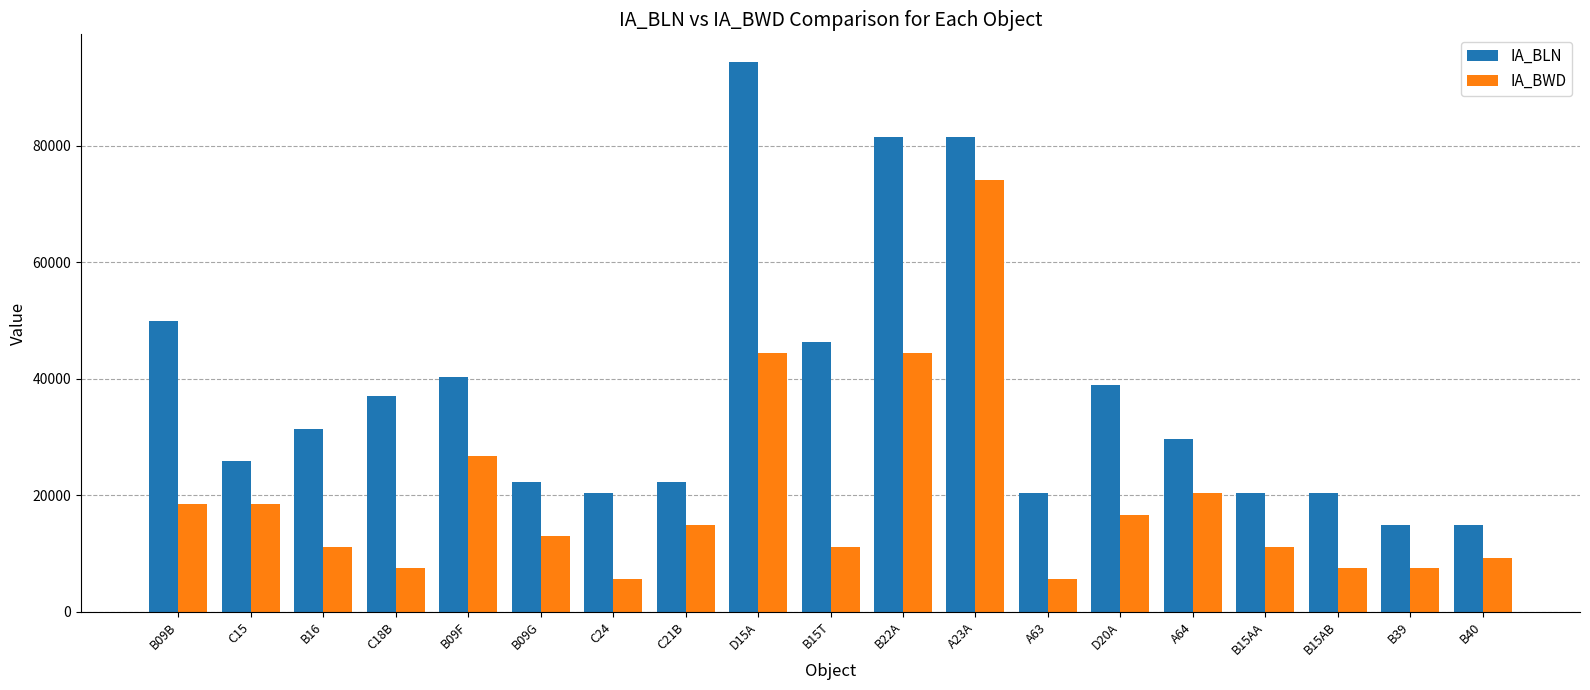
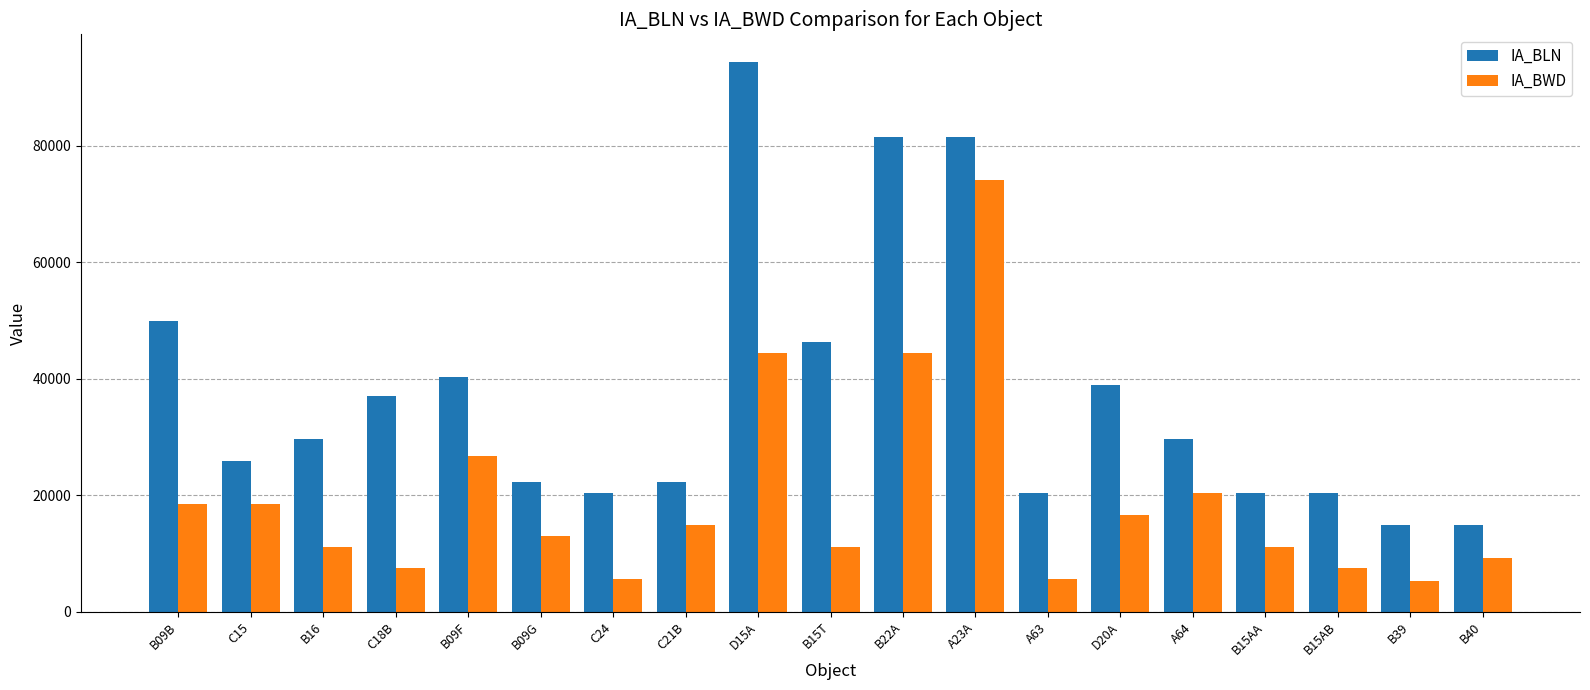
  {
    "IA_BLN": {
      "B09B": 50000,
      "C15": 26000,
-     "B16": 31000,
+     "B16": 30000,
      "C18B": 37000,
      "B09F": 40000,
      "B09G": 22000,
      "C24": 20000,
      "C21B": 22000,
      "D15A": 94000,
      "B15T": 46000,
      "B22A": 81000,
      "A23A": 81000,
      "A63": 20000,
      "D20A": 39000,
      "A64": 30000,
      "B15AA": 20000,
      "B15AB": 20000,
      "B39": 15000,
      "B40": 15000
    },
    "IA_BWD": {
      "B09B": 19000,
      "C15": 19000,
      "B16": 11000,
      "C18B": 7000,
      "B09F": 27000,
      "B09G": 13000,
      "C24": 6000,
      "C21B": 15000,
      "D15A": 44000,
      "B15T": 11000,
      "B22A": 44000,
      "A23A": 74000,
      "A63": 6000,
      "D20A": 17000,
      "A64": 20000,
      "B15AA": 11000,
      "B15AB": 7000,
-     "B39": 7000,
+     "B39": 5000,
      "B40": 9000
    }
  }
